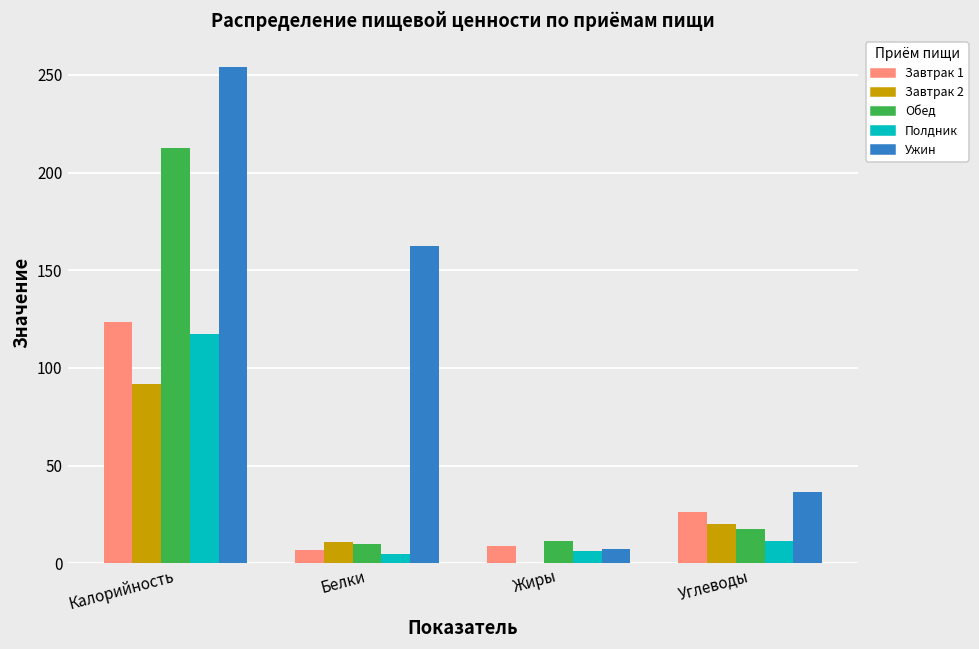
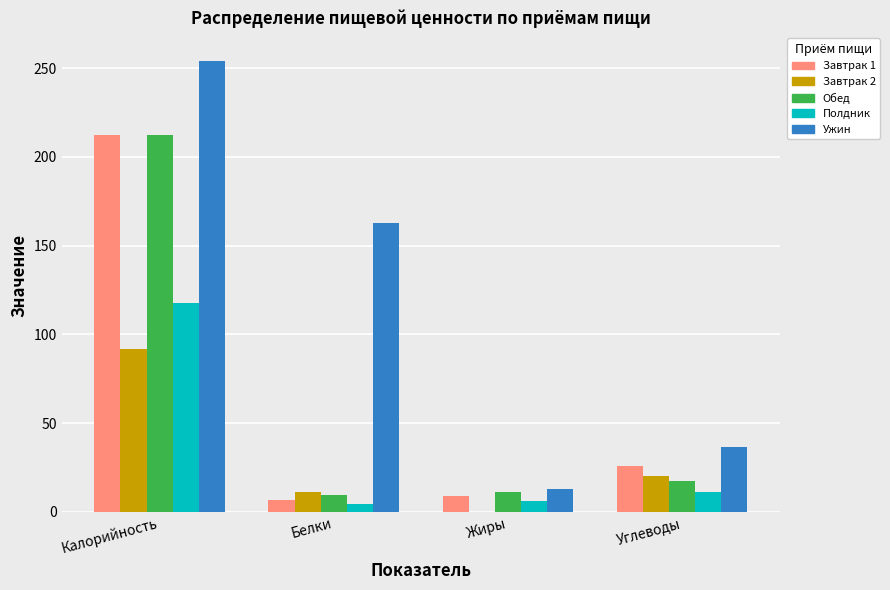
  {
    "Завтрак 1": {
-     "Калорийность": 123,
+     "Калорийность": 212,
      "Белки": 7,
      "Жиры": 9,
      "Углеводы": 26
    },
    "Завтрак 2": {
      "Калорийность": 92,
      "Белки": 11,
      "Углеводы": 20
    },
    "Обед": {
      "Калорийность": 212,
      "Белки": 10,
      "Жиры": 11,
      "Углеводы": 18
    },
    "Полдник": {
      "Калорийность": 117,
      "Белки": 5,
      "Жиры": 6,
      "Углеводы": 11
    },
    "Ужин": {
      "Калорийность": 254,
      "Белки": 163,
-     "Жиры": 7,
+     "Жиры": 13,
      "Углеводы": 37
    }
  }
